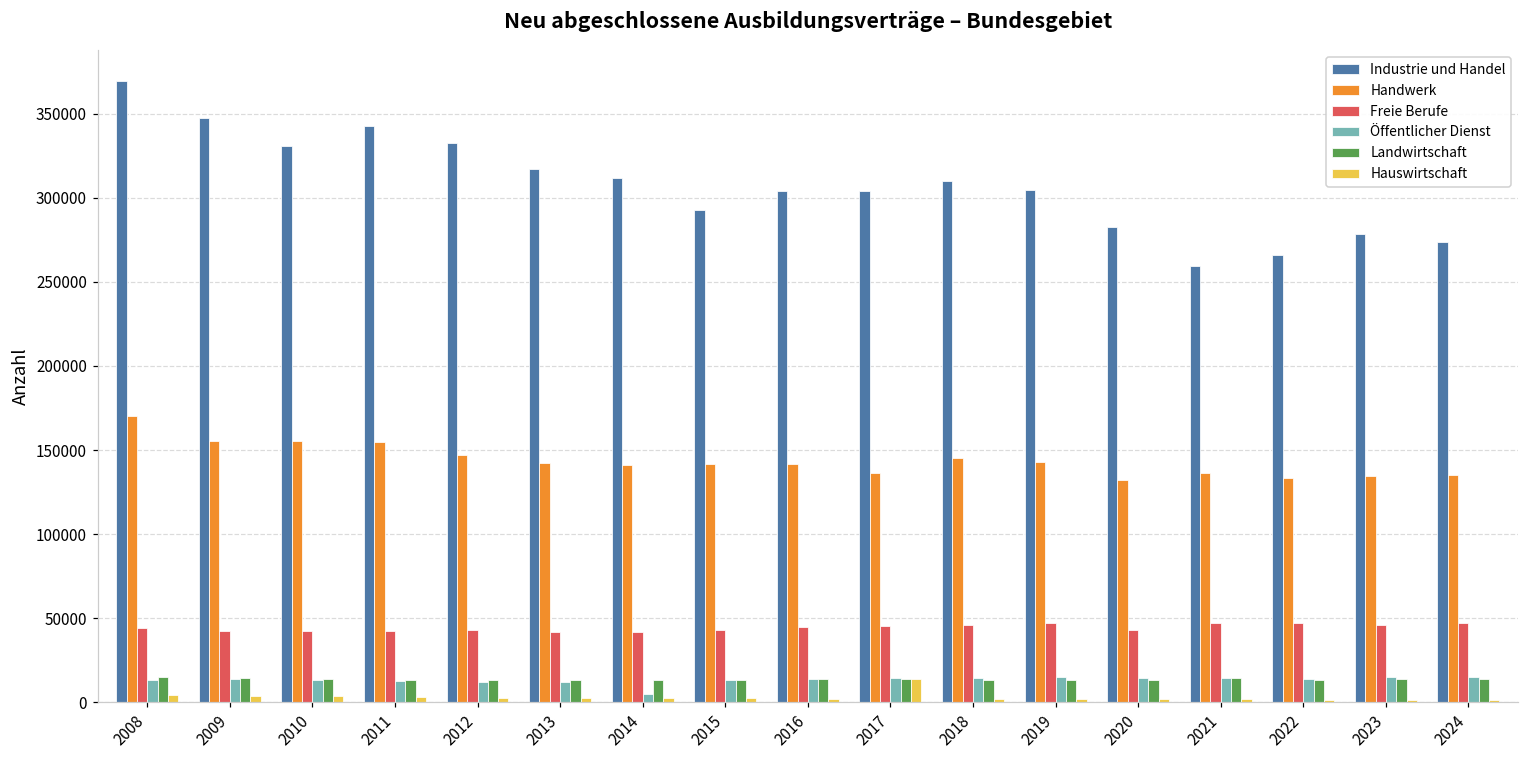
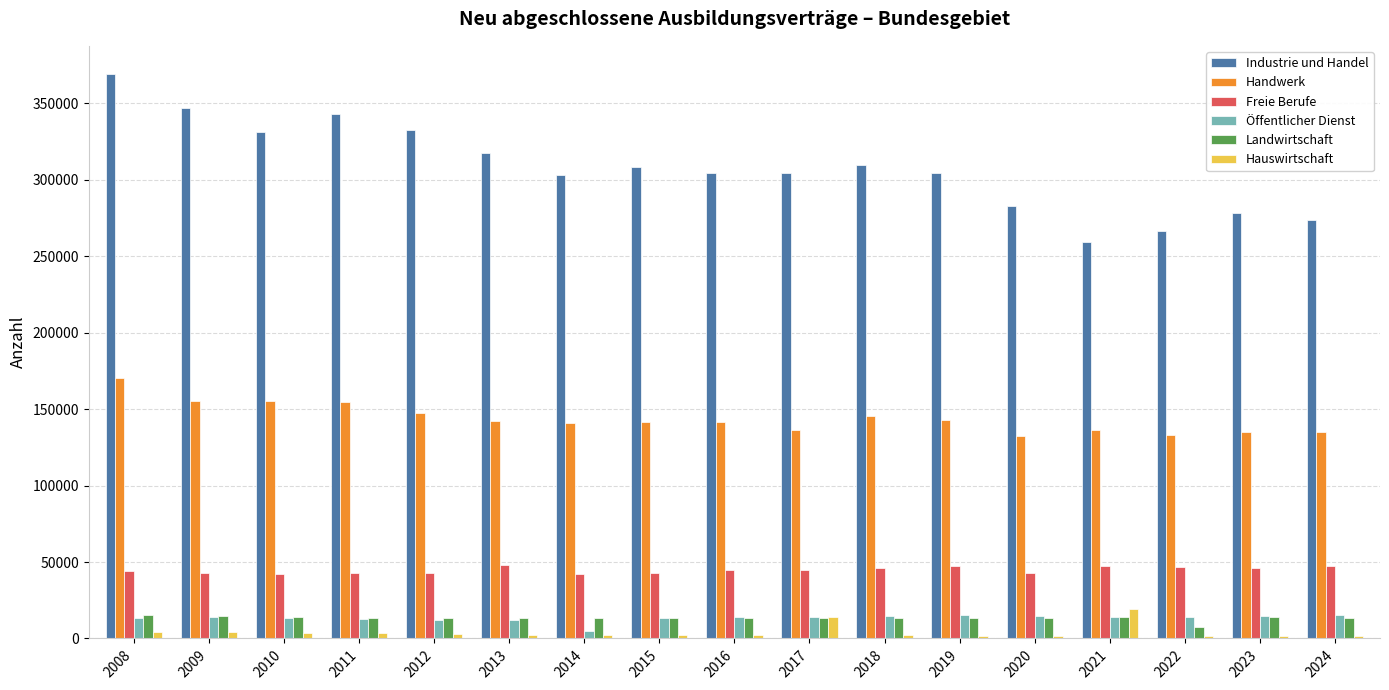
  {
    "Industrie und Handel": {
      "2008": 369000,
      "2009": 347000,
      "2010": 331000,
      "2011": 343000,
      "2012": 333000,
      "2013": 317000,
-     "2014": 312000,
-     "2015": 293000,
+     "2014": 303000,
+     "2015": 308000,
      "2016": 304000,
      "2017": 304000,
      "2018": 310000,
      "2019": 305000,
      "2020": 283000,
      "2021": 259000,
      "2022": 266000,
      "2023": 278000,
      "2024": 274000
    },
    "Handwerk": {
      "2008": 170000,
      "2009": 156000,
      "2010": 155000,
      "2011": 155000,
      "2012": 147000,
      "2013": 142000,
      "2014": 141000,
      "2015": 142000,
      "2016": 142000,
      "2017": 136000,
      "2018": 145000,
      "2019": 143000,
      "2020": 132000,
      "2021": 136000,
      "2022": 133000,
      "2023": 135000,
      "2024": 135000
    },
    "Freie Berufe": {
      "2008": 44000,
      "2009": 43000,
      "2010": 42000,
      "2011": 43000,
      "2012": 43000,
-     "2013": 42000,
+     "2013": 48000,
      "2014": 42000,
      "2015": 43000,
      "2016": 45000,
      "2017": 45000,
      "2018": 46000,
      "2019": 47000,
      "2020": 43000,
      "2021": 47000,
      "2022": 47000,
      "2023": 46000,
      "2024": 47000
    },
    "Öffentlicher Dienst": {
      "2008": 13000,
      "2009": 14000,
      "2010": 14000,
      "2011": 12000,
      "2012": 12000,
      "2013": 12000,
      "2014": 5000,
      "2015": 13000,
      "2016": 14000,
      "2017": 14000,
      "2018": 14000,
      "2019": 15000,
      "2020": 15000,
      "2021": 14000,
      "2022": 14000,
      "2023": 15000,
      "2024": 15000
    },
    "Landwirtschaft": {
      "2008": 15000,
      "2009": 15000,
      "2010": 14000,
      "2011": 13000,
      "2012": 13000,
      "2013": 13000,
      "2014": 13000,
      "2015": 14000,
      "2016": 14000,
      "2017": 14000,
      "2018": 13000,
      "2019": 13000,
      "2020": 13000,
      "2021": 14000,
-     "2022": 13000,
+     "2022": 8000,
      "2023": 14000,
      "2024": 14000
    },
    "Hauswirtschaft": {
      "2008": 4000,
      "2009": 4000,
      "2010": 4000,
      "2011": 3000,
      "2012": 3000,
      "2013": 3000,
      "2014": 2000,
      "2015": 2000,
      "2016": 2000,
      "2017": 14000,
      "2018": 2000,
      "2019": 2000,
      "2020": 2000,
-     "2021": 2000
+     "2021": 19000
    }
  }
